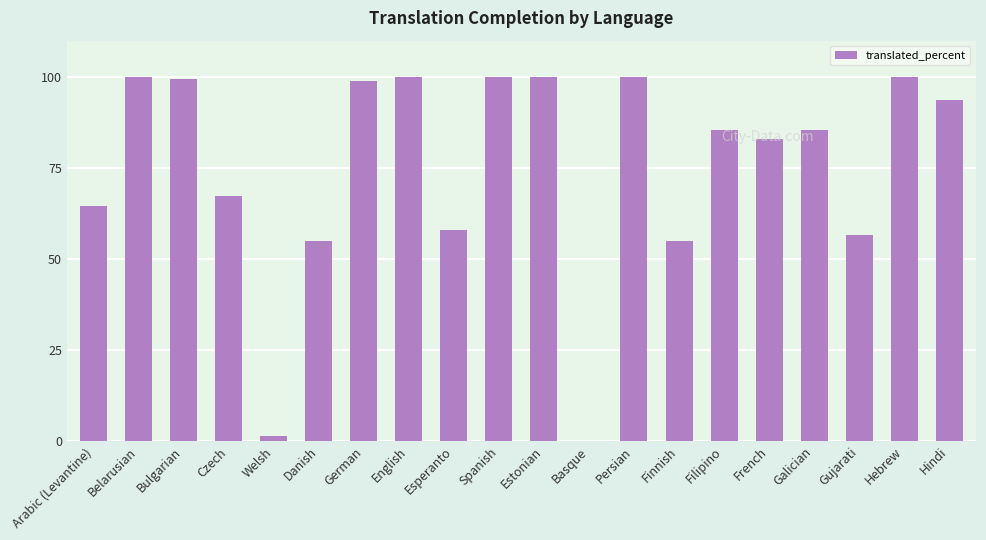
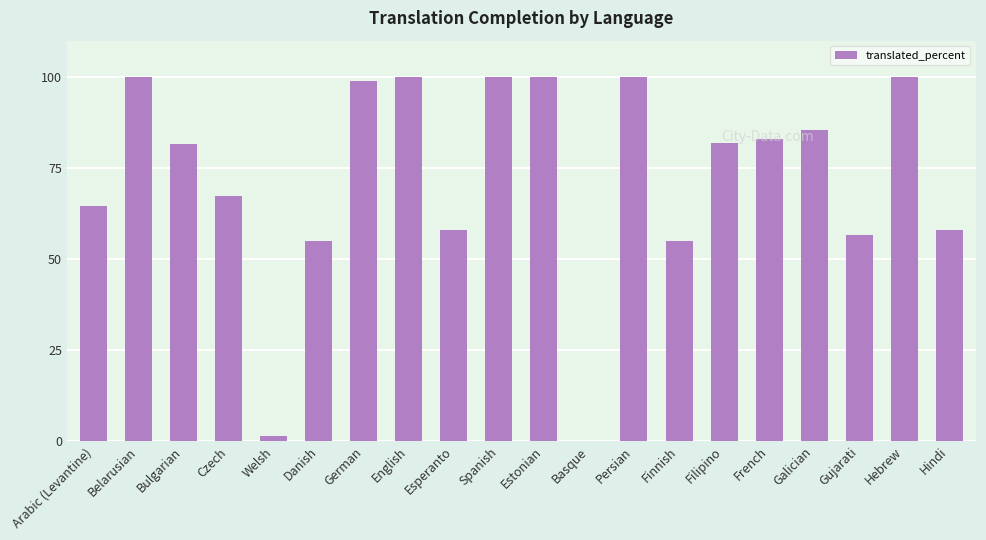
  {
    "Arabic (Levantine)": 65,
    "Belarusian": 100,
-   "Bulgarian": 100,
+   "Bulgarian": 82,
    "Czech": 67,
    "Welsh": 1,
    "Danish": 55,
    "German": 99,
    "English": 100,
    "Esperanto": 58,
    "Spanish": 100,
    "Estonian": 100,
    "Basque": 0,
    "Persian": 100,
    "Finnish": 55,
-   "Filipino": 86,
+   "Filipino": 82,
    "French": 83,
    "Galician": 86,
    "Gujarati": 57,
    "Hebrew": 100,
-   "Hindi": 94
+   "Hindi": 58
  }
